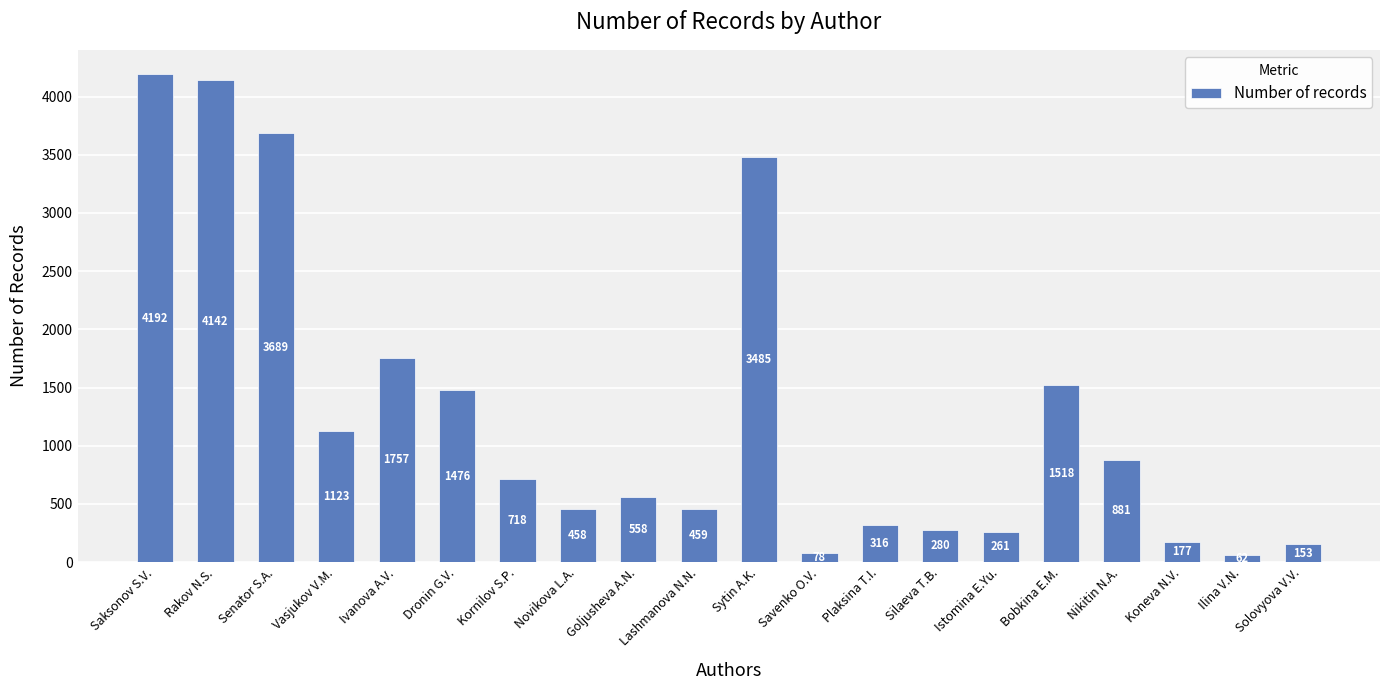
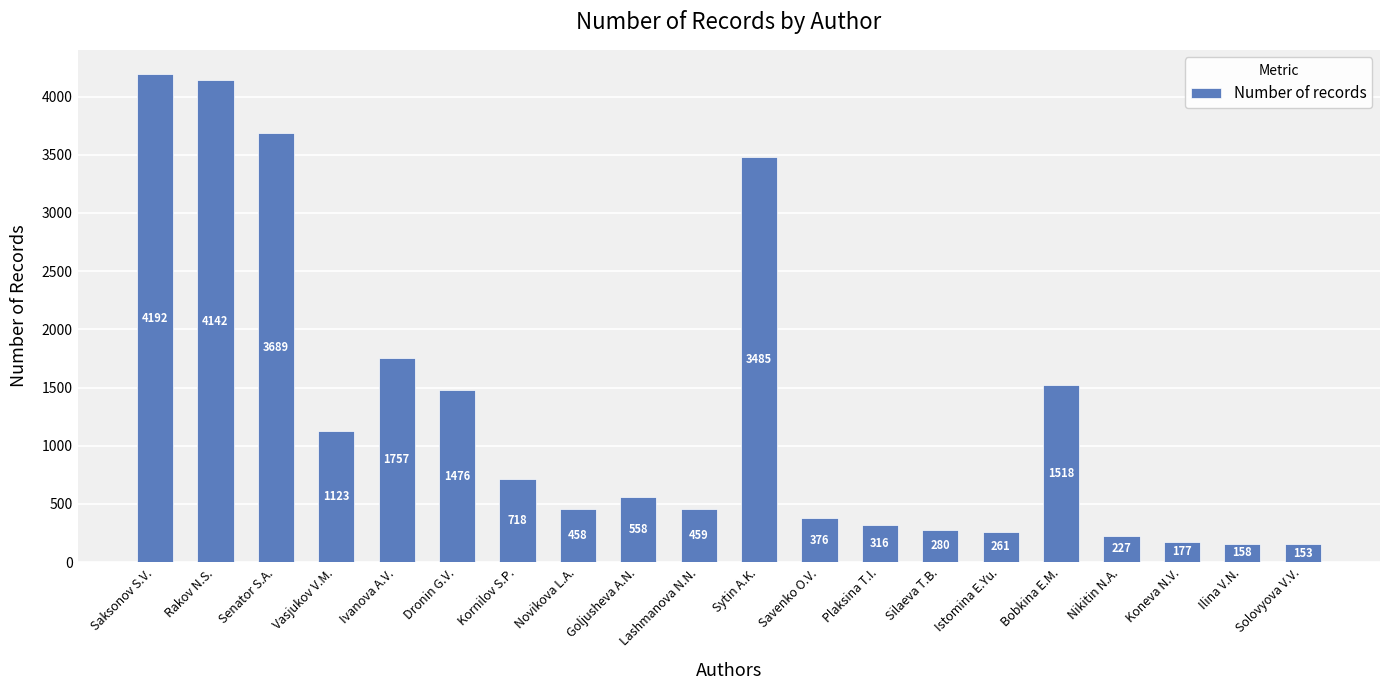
  {
    "Saksonov S.V.": 4192,
    "Rakov N.S.": 4142,
    "Senator S.A.": 3689,
    "Vasjukov V.M.": 1123,
    "Ivanova A.V.": 1757,
    "Dronin G.V.": 1476,
    "Kornilov S.P.": 718,
    "Novikova L.A.": 458,
    "Goljusheva A.N.": 558,
    "Lashmanova N.N.": 459,
    "Sytin A.K.": 3485,
-   "Savenko O.V.": 80,
+   "Savenko O.V.": 380,
    "Plaksina T.I.": 316,
    "Silaeva T.B.": 280,
    "Istomina E.Yu.": 261,
    "Bobkina E.M.": 1518,
-   "Nikitin N.A.": 881,
+   "Nikitin N.A.": 227,
    "Koneva N.V.": 177,
-   "Ilina V.N.": 60,
+   "Ilina V.N.": 160,
    "Solovyova V.V.": 153
  }
